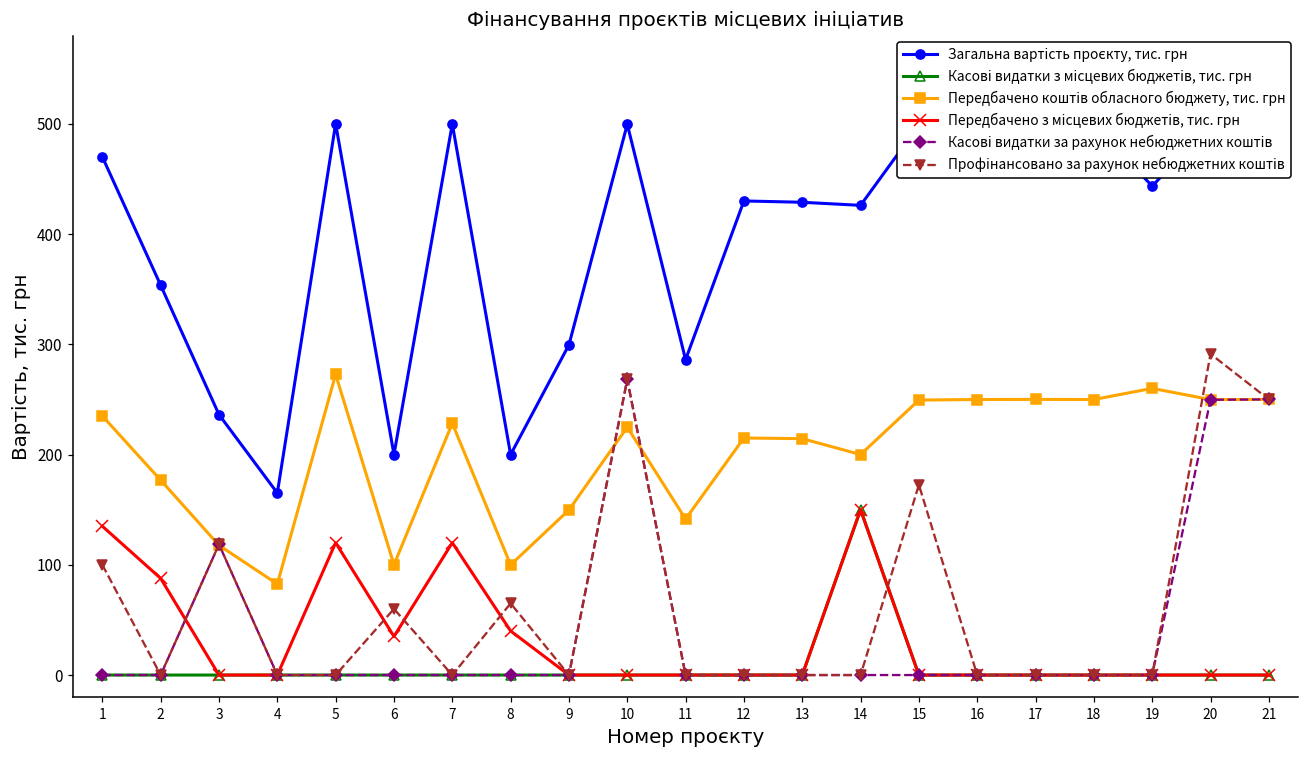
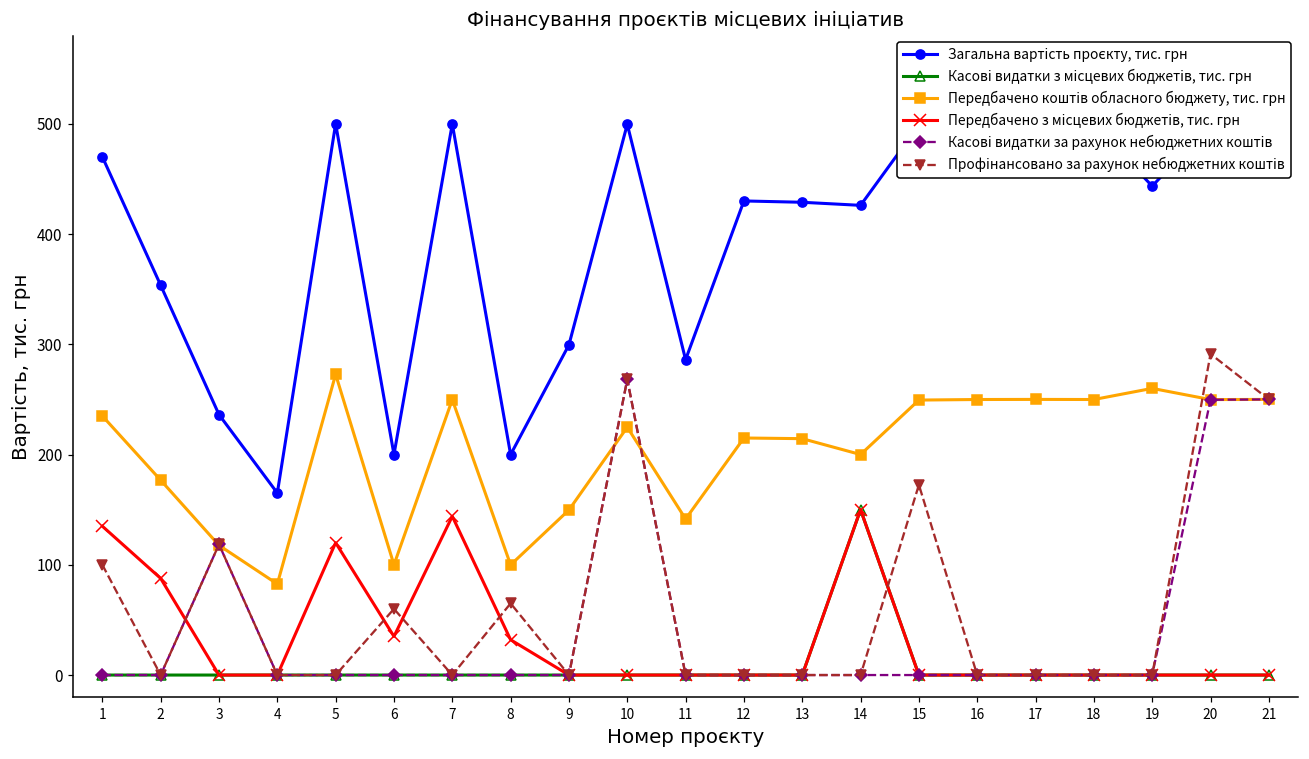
  {
    "Загальна вартість проєкту, тис. грн": {
      "1": 470,
      "2": 354,
      "3": 236,
      "4": 165,
      "5": 500,
      "6": 200,
      "7": 500,
      "8": 200,
      "9": 299,
      "10": 500,
      "11": 286,
      "12": 430,
      "13": 429,
      "14": 426,
      "19": 443
    },
    "Передбачено коштів обласного бюджету, тис. грн": {
      "1": 235,
      "2": 177,
      "4": 83,
      "5": 273,
      "6": 100,
-     "7": 228,
+     "7": 250,
      "8": 100,
      "9": 150,
      "10": 225,
      "11": 142,
      "12": 215,
      "13": 214,
      "14": 200,
      "15": 249,
      "16": 250,
      "17": 250,
      "18": 250,
      "19": 260
    },
    "Передбачено з місцевих бюджетів, тис. грн": {
      "1": 135,
      "2": 88,
      "5": 120,
      "6": 35,
-     "7": 120,
-     "8": 40
+     "7": 144,
+     "8": 32
    },
    "Профінансовано за рахунок небюджетних коштів": {
      "1": 100,
      "6": 60,
      "8": 65,
      "15": 173,
      "20": 291
    }
  }
